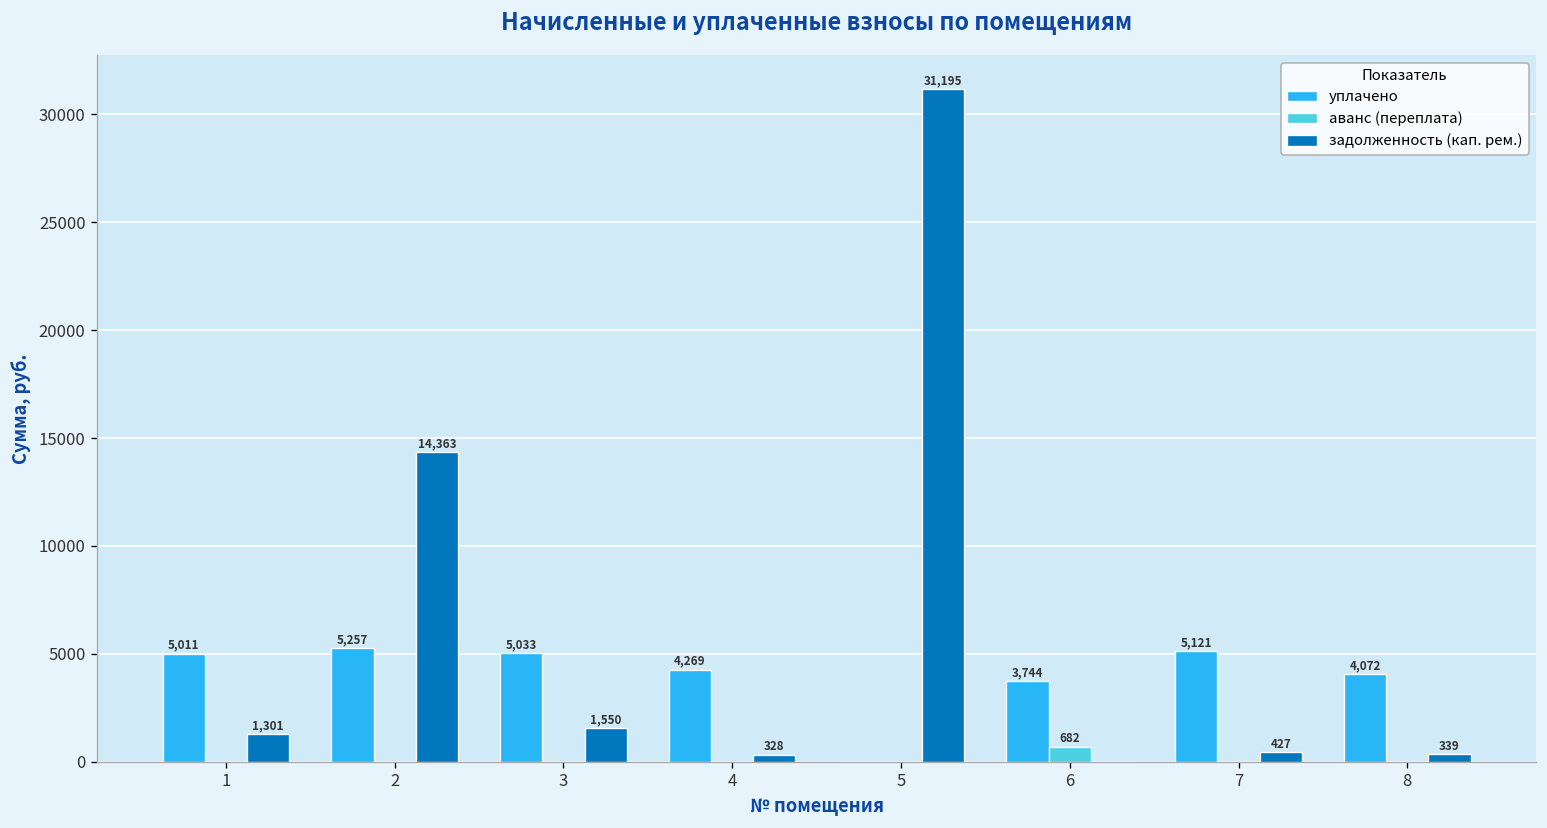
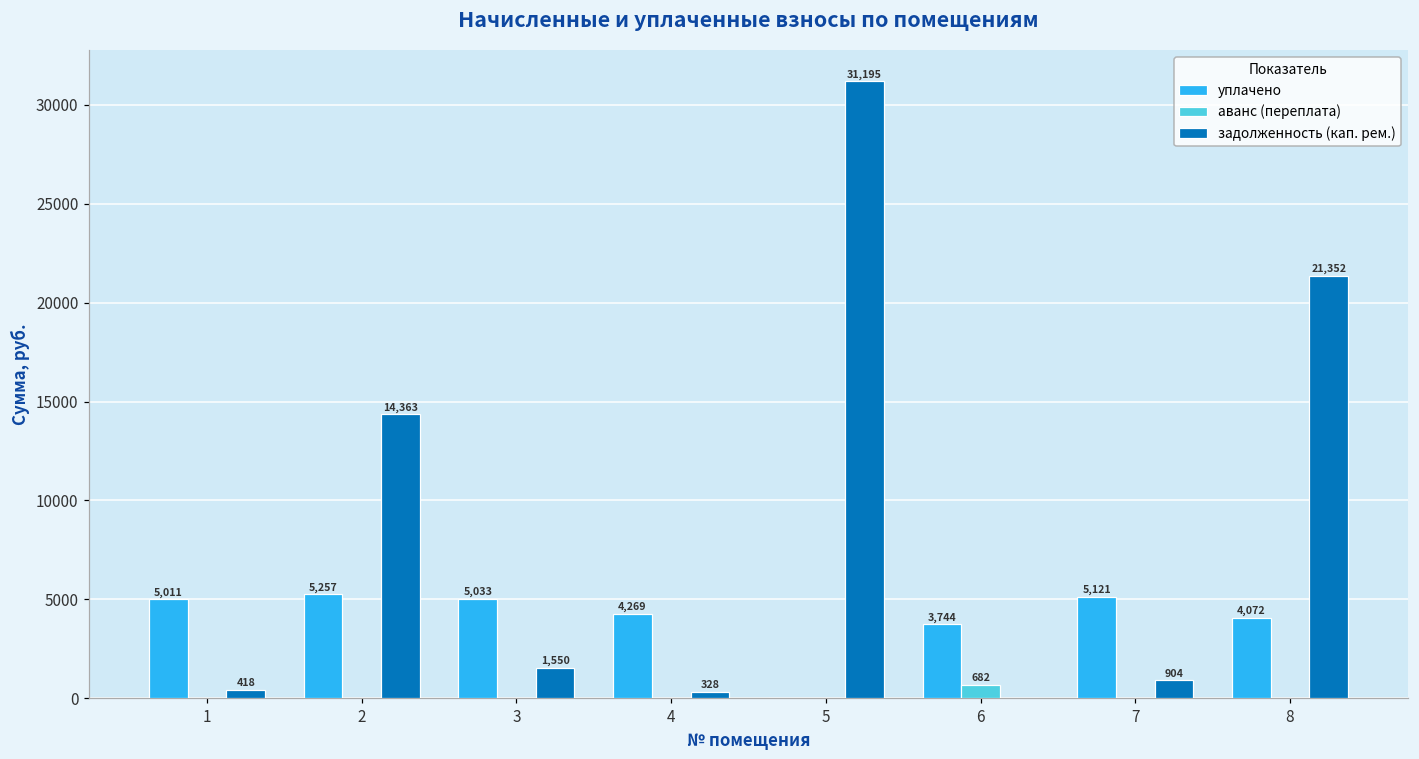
  {
    "задолженность (кап. рем.)": {
-     "1": "1,301",
+     "1": "418",
      "2": "14,363",
      "3": "1,550",
      "4": "328",
      "5": "31,195",
-     "7": "427",
-     "8": "339"
+     "7": "904",
+     "8": "21,352"
    }
  }
